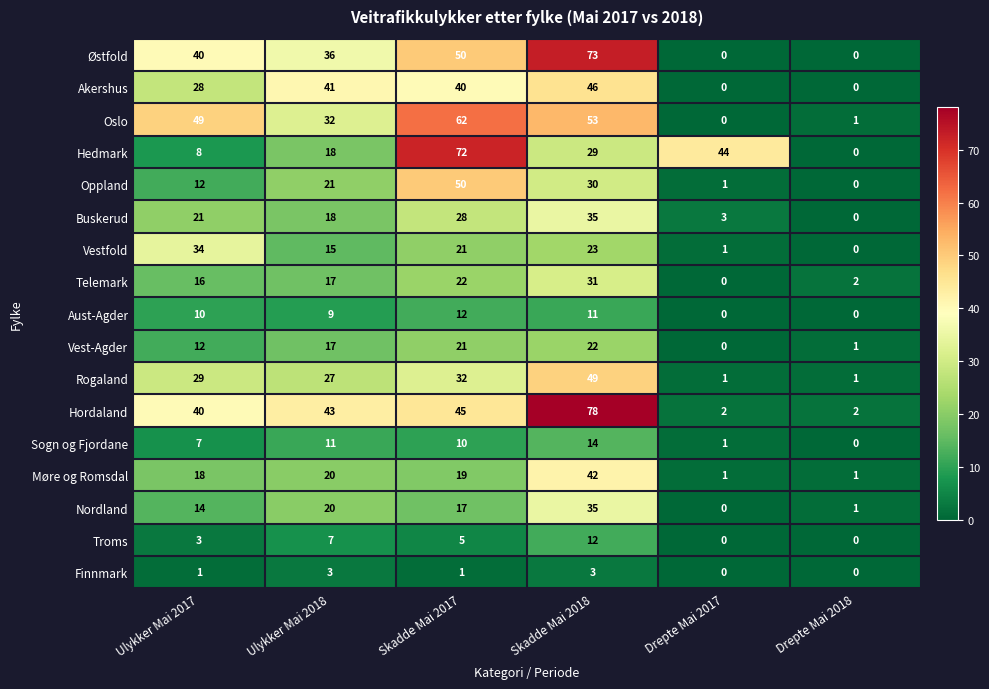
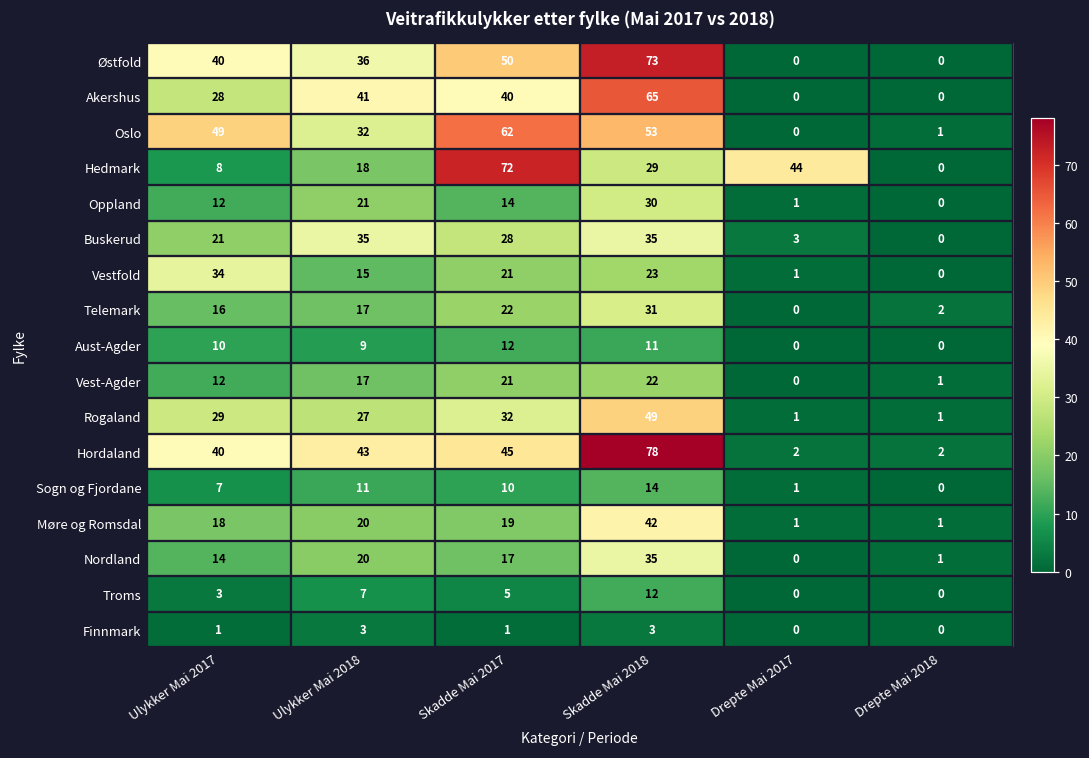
  {
    "Østfold": {
      "Ulykker Mai 2017": 40,
      "Ulykker Mai 2018": 36,
      "Skadde Mai 2017": 50,
      "Skadde Mai 2018": 73,
      "Drepte Mai 2017": 0,
      "Drepte Mai 2018": 0
    },
    "Akershus": {
      "Ulykker Mai 2017": 28,
      "Ulykker Mai 2018": 41,
      "Skadde Mai 2017": 40,
-     "Skadde Mai 2018": 46,
+     "Skadde Mai 2018": 65,
      "Drepte Mai 2017": 0,
      "Drepte Mai 2018": 0
    },
    "Oslo": {
      "Ulykker Mai 2017": 49,
      "Ulykker Mai 2018": 32,
      "Skadde Mai 2017": 62,
      "Skadde Mai 2018": 53,
      "Drepte Mai 2017": 0,
      "Drepte Mai 2018": 1
    },
    "Hedmark": {
      "Ulykker Mai 2017": 8,
      "Ulykker Mai 2018": 18,
      "Skadde Mai 2017": 72,
      "Skadde Mai 2018": 29,
      "Drepte Mai 2017": 44,
      "Drepte Mai 2018": 0
    },
    "Oppland": {
      "Ulykker Mai 2017": 12,
      "Ulykker Mai 2018": 21,
-     "Skadde Mai 2017": 50,
+     "Skadde Mai 2017": 14,
      "Skadde Mai 2018": 30,
      "Drepte Mai 2017": 1,
      "Drepte Mai 2018": 0
    },
    "Buskerud": {
      "Ulykker Mai 2017": 21,
-     "Ulykker Mai 2018": 18,
+     "Ulykker Mai 2018": 35,
      "Skadde Mai 2017": 28,
      "Skadde Mai 2018": 35,
      "Drepte Mai 2017": 3,
      "Drepte Mai 2018": 0
    },
    "Vestfold": {
      "Ulykker Mai 2017": 34,
      "Ulykker Mai 2018": 15,
      "Skadde Mai 2017": 21,
      "Skadde Mai 2018": 23,
      "Drepte Mai 2017": 1,
      "Drepte Mai 2018": 0
    },
    "Telemark": {
      "Ulykker Mai 2017": 16,
      "Ulykker Mai 2018": 17,
      "Skadde Mai 2017": 22,
      "Skadde Mai 2018": 31,
      "Drepte Mai 2017": 0,
      "Drepte Mai 2018": 2
    },
    "Aust-Agder": {
      "Ulykker Mai 2017": 10,
      "Ulykker Mai 2018": 9,
      "Skadde Mai 2017": 12,
      "Skadde Mai 2018": 11,
      "Drepte Mai 2017": 0,
      "Drepte Mai 2018": 0
    },
    "Vest-Agder": {
      "Ulykker Mai 2017": 12,
      "Ulykker Mai 2018": 17,
      "Skadde Mai 2017": 21,
      "Skadde Mai 2018": 22,
      "Drepte Mai 2017": 0,
      "Drepte Mai 2018": 1
    },
    "Rogaland": {
      "Ulykker Mai 2017": 29,
      "Ulykker Mai 2018": 27,
      "Skadde Mai 2017": 32,
      "Skadde Mai 2018": 49,
      "Drepte Mai 2017": 1,
      "Drepte Mai 2018": 1
    },
    "Hordaland": {
      "Ulykker Mai 2017": 40,
      "Ulykker Mai 2018": 43,
      "Skadde Mai 2017": 45,
      "Skadde Mai 2018": 78,
      "Drepte Mai 2017": 2,
      "Drepte Mai 2018": 2
    },
    "Sogn og Fjordane": {
      "Ulykker Mai 2017": 7,
      "Ulykker Mai 2018": 11,
      "Skadde Mai 2017": 10,
      "Skadde Mai 2018": 14,
      "Drepte Mai 2017": 1,
      "Drepte Mai 2018": 0
    },
    "Møre og Romsdal": {
      "Ulykker Mai 2017": 18,
      "Ulykker Mai 2018": 20,
      "Skadde Mai 2017": 19,
      "Skadde Mai 2018": 42,
      "Drepte Mai 2017": 1,
      "Drepte Mai 2018": 1
    },
    "Nordland": {
      "Ulykker Mai 2017": 14,
      "Ulykker Mai 2018": 20,
      "Skadde Mai 2017": 17,
      "Skadde Mai 2018": 35,
      "Drepte Mai 2017": 0,
      "Drepte Mai 2018": 1
    },
    "Troms": {
      "Ulykker Mai 2017": 3,
      "Ulykker Mai 2018": 7,
      "Skadde Mai 2017": 5,
      "Skadde Mai 2018": 12,
      "Drepte Mai 2017": 0,
      "Drepte Mai 2018": 0
    },
    "Finnmark": {
      "Ulykker Mai 2017": 1,
      "Ulykker Mai 2018": 3,
      "Skadde Mai 2017": 1,
      "Skadde Mai 2018": 3,
      "Drepte Mai 2017": 0,
      "Drepte Mai 2018": 0
    }
  }
